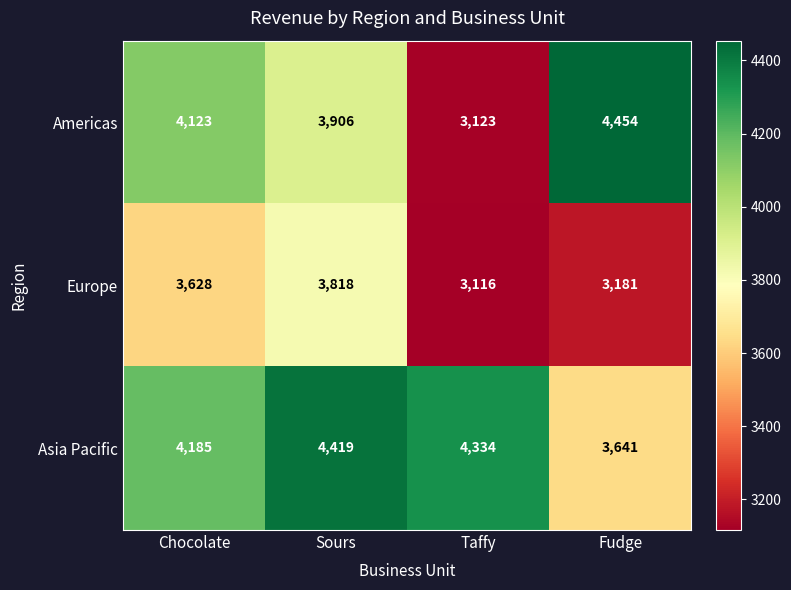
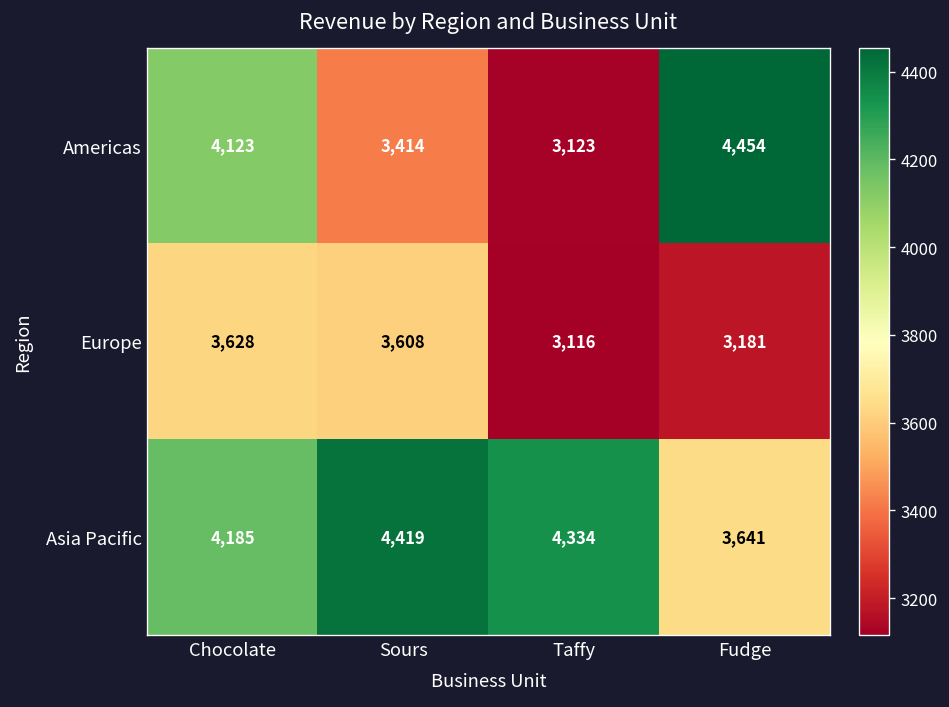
  {
    "Americas": {
      "Chocolate": "4,123",
-     "Sours": "3,906",
+     "Sours": "3,414",
      "Taffy": "3,123",
      "Fudge": "4,454"
    },
    "Europe": {
      "Chocolate": "3,628",
-     "Sours": "3,818",
+     "Sours": "3,608",
      "Taffy": "3,116",
      "Fudge": "3,181"
    },
    "Asia Pacific": {
      "Chocolate": "4,185",
      "Sours": "4,419",
      "Taffy": "4,334",
      "Fudge": "3,641"
    }
  }
